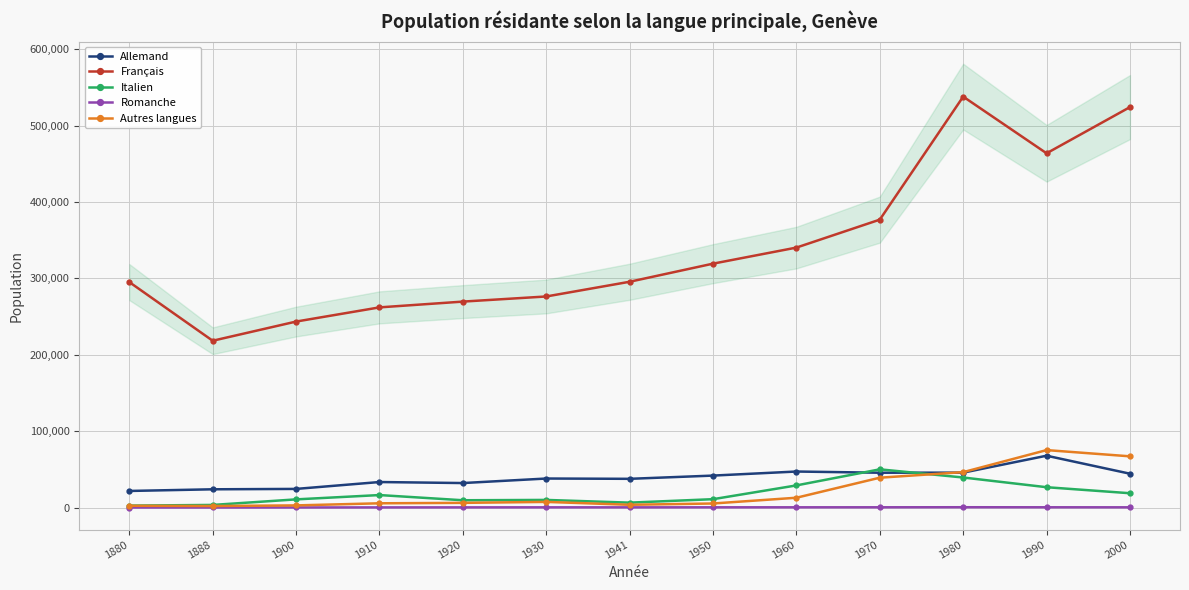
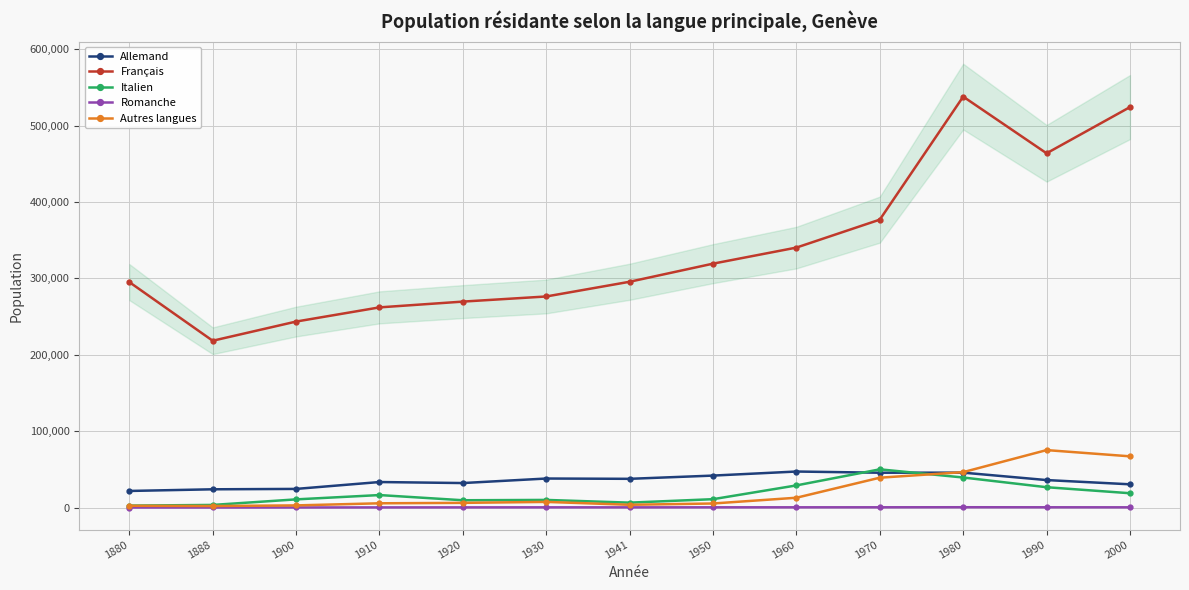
  {
    "Allemand": {
      "1880": "20,000",
      "1888": "20,000",
      "1900": "20,000",
      "1910": "30,000",
      "1920": "30,000",
      "1930": "40,000",
      "1941": "40,000",
      "1950": "40,000",
      "1960": "50,000",
      "1970": "50,000",
-     "1990": "70,000",
-     "2000": "40,000"
+     "1990": "40,000",
+     "2000": "30,000"
    },
    "Français": {
      "1880": "300,000",
      "1888": "220,000",
      "1900": "240,000",
      "1910": "260,000",
      "1920": "270,000",
      "1930": "280,000",
      "1941": "300,000",
      "1950": "320,000",
      "1960": "340,000",
      "1970": "380,000",
      "1980": "540,000",
      "1990": "460,000",
      "2000": "520,000"
    },
    "Romanche": {
      "1910": "0",
      "1920": "0",
      "1930": "0",
      "1941": "0",
      "1950": "0",
      "1960": "0",
      "1970": "0",
      "1980": "0",
      "1990": "0",
      "2000": "0"
    },
    "Autres langues": {
      "1910": "10,000",
      "1920": "10,000",
      "1950": "10,000",
      "1960": "10,000",
      "1970": "40,000",
      "1990": "80,000",
      "2000": "70,000"
    }
  }
